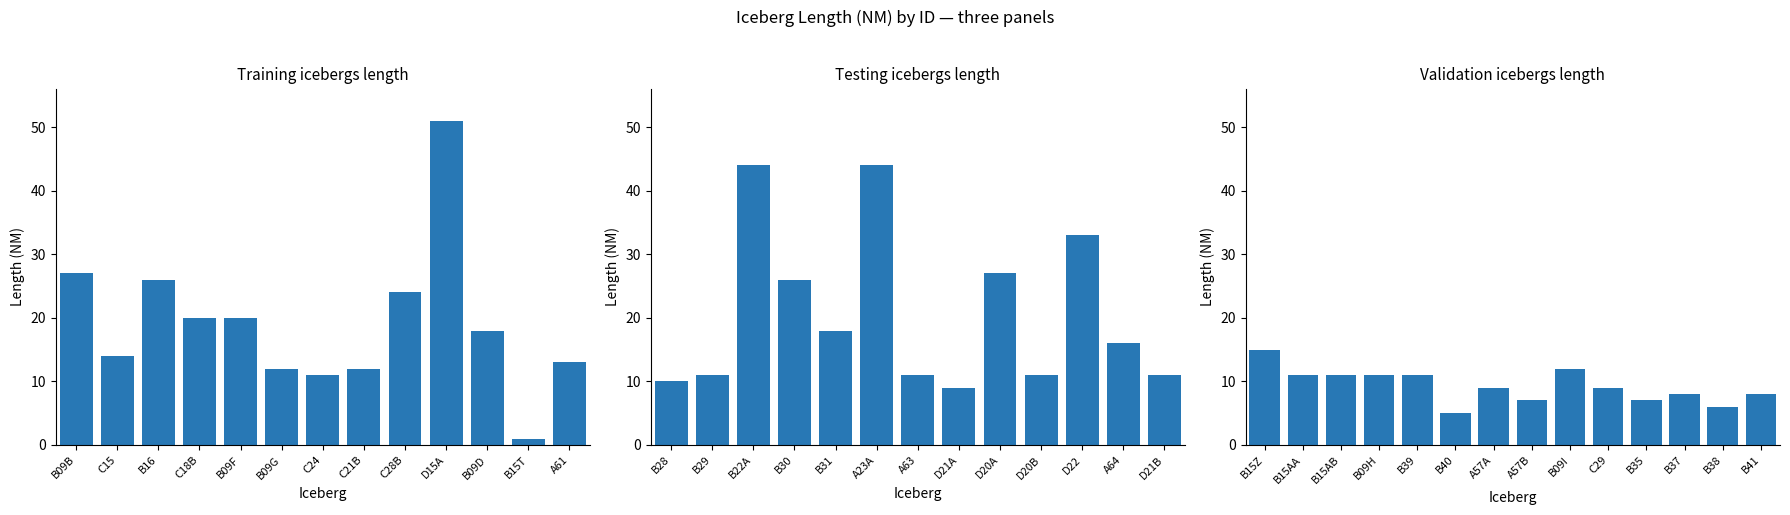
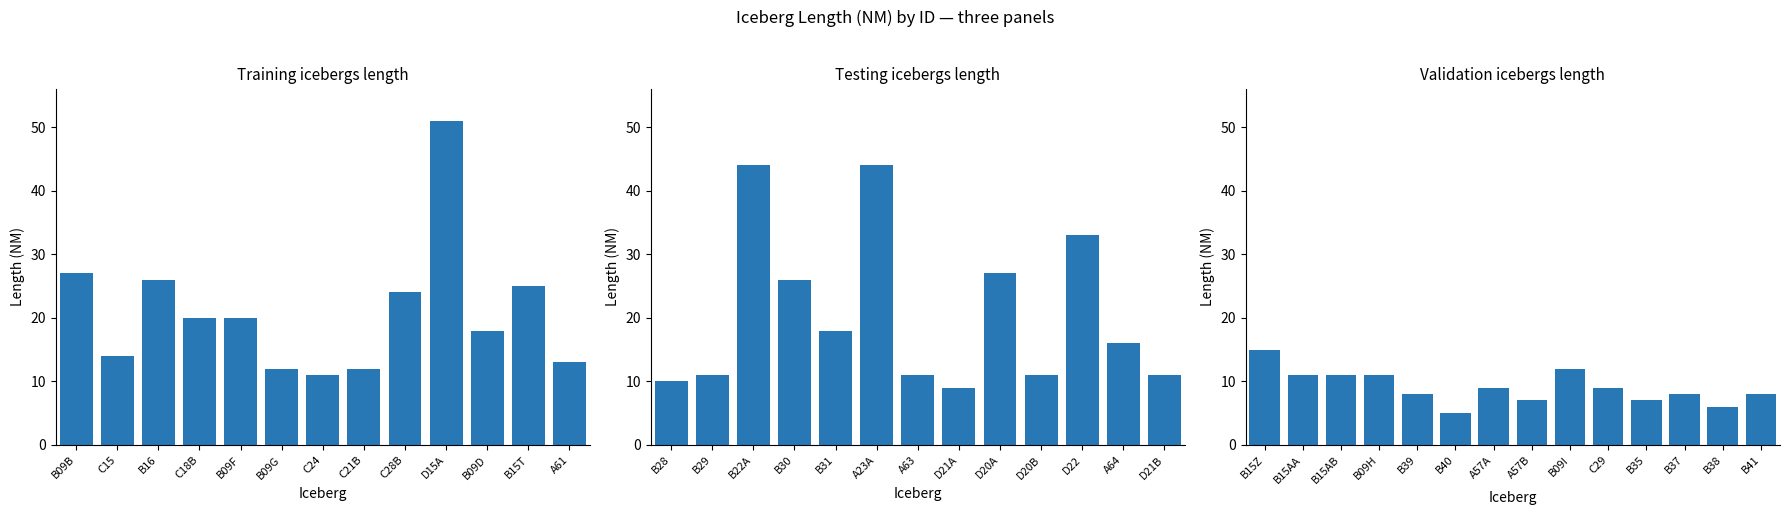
  {
    "Training icebergs length": {
      "B09B": 27,
      "C15": 14,
      "B16": 26,
      "C18B": 20,
      "B09F": 20,
      "B09G": 12,
      "C24": 11,
      "C21B": 12,
      "C28B": 24,
      "D15A": 51,
      "B09D": 18,
-     "B15T": 1,
+     "B15T": 25,
      "A61": 13
    },
    "Testing icebergs length": {
      "B28": 10,
      "B29": 11,
      "B22A": 44,
      "B30": 26,
      "B31": 18,
      "A23A": 44,
      "A63": 11,
      "D21A": 9,
      "D20A": 27,
      "D20B": 11,
      "D22": 33,
      "A64": 16,
      "D21B": 11
    },
    "Validation icebergs length": {
      "B15Z": 15,
      "B15AA": 11,
      "B15AB": 11,
      "B09H": 11,
-     "B39": 11,
+     "B39": 8,
      "B40": 5,
      "A57A": 9,
      "A57B": 7,
      "B09I": 12,
      "C29": 9,
      "B35": 7,
      "B37": 8,
      "B38": 6,
      "B41": 8
    }
  }
